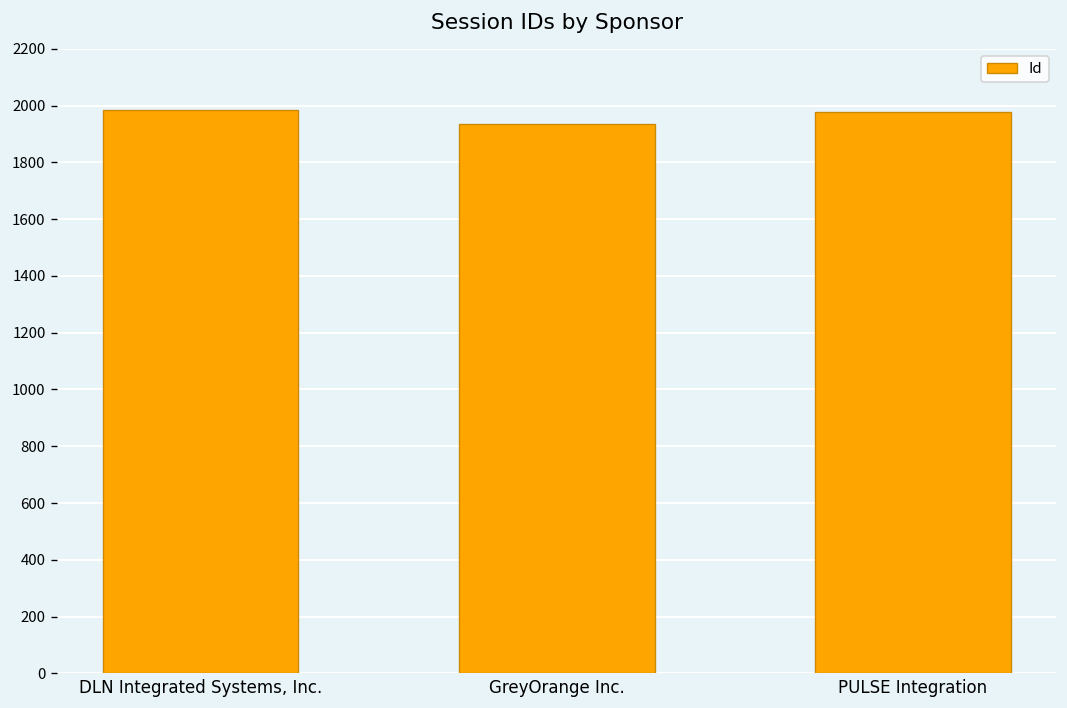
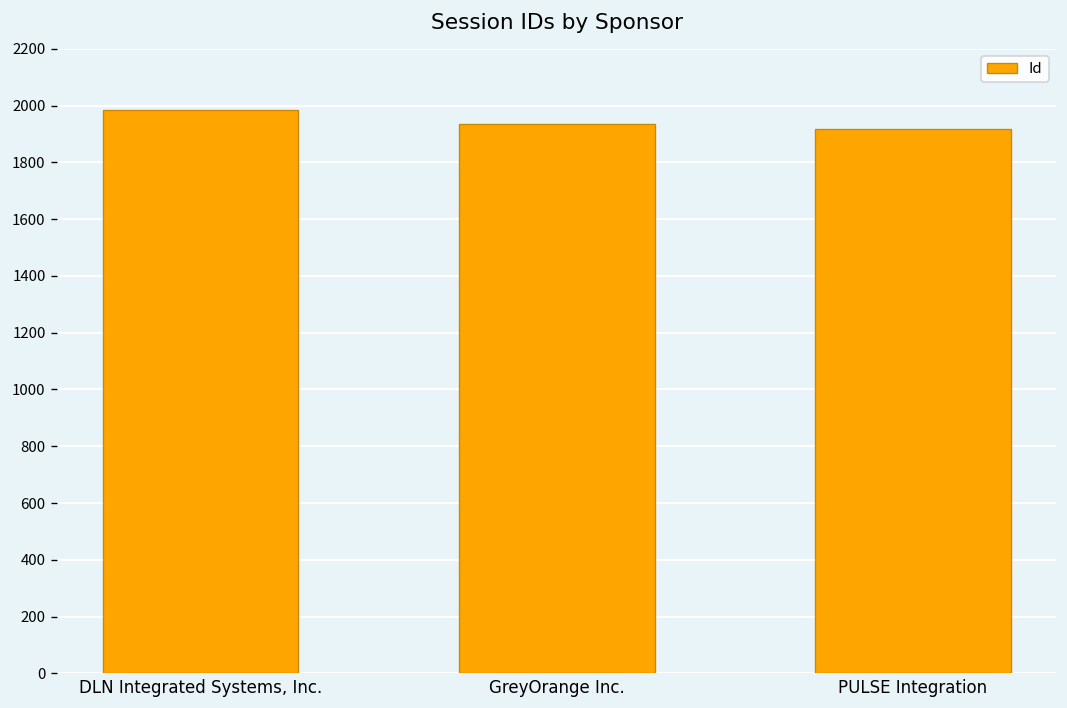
  {
    "DLN Integrated Systems, Inc.": 1980,
    "GreyOrange Inc.": 1940,
-   "PULSE Integration": 1980
+   "PULSE Integration": 1920
  }
